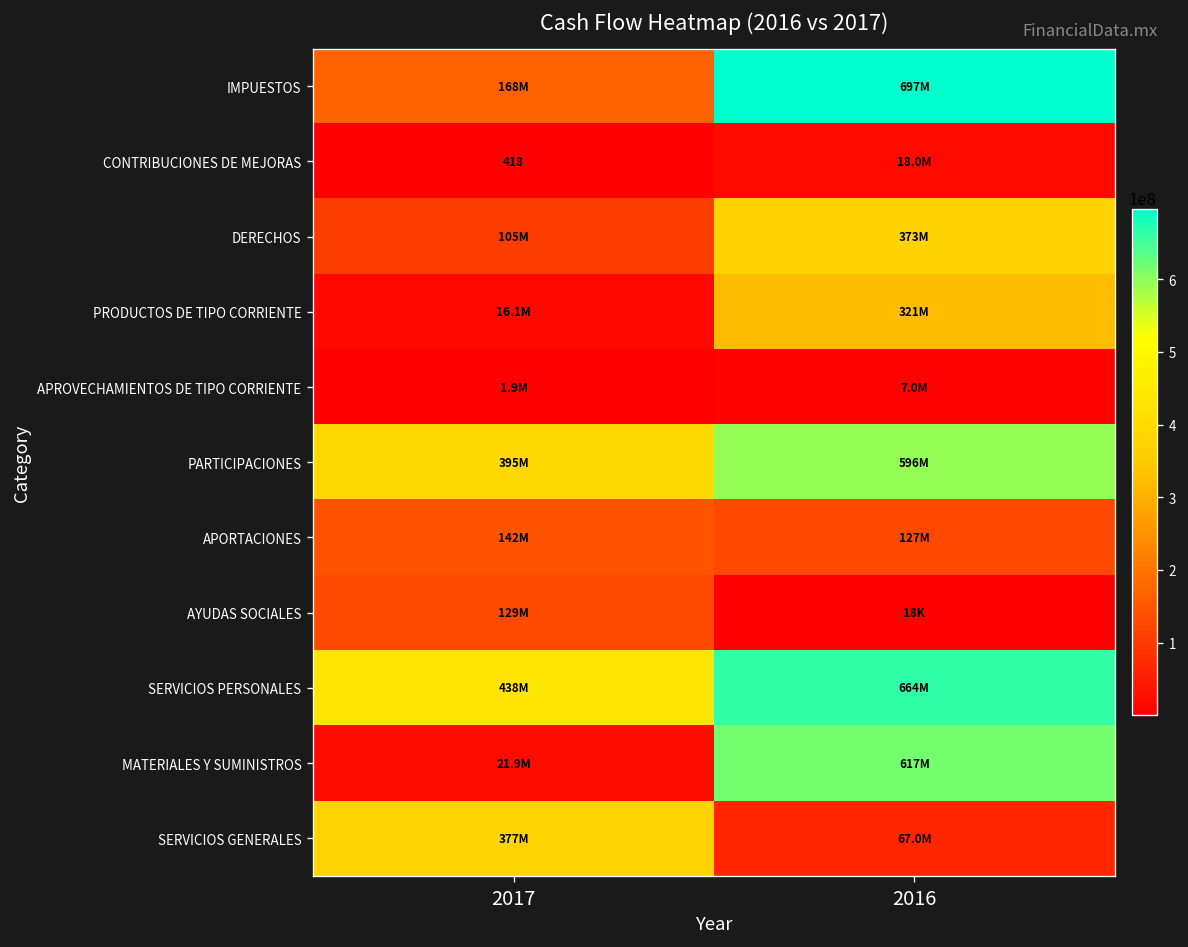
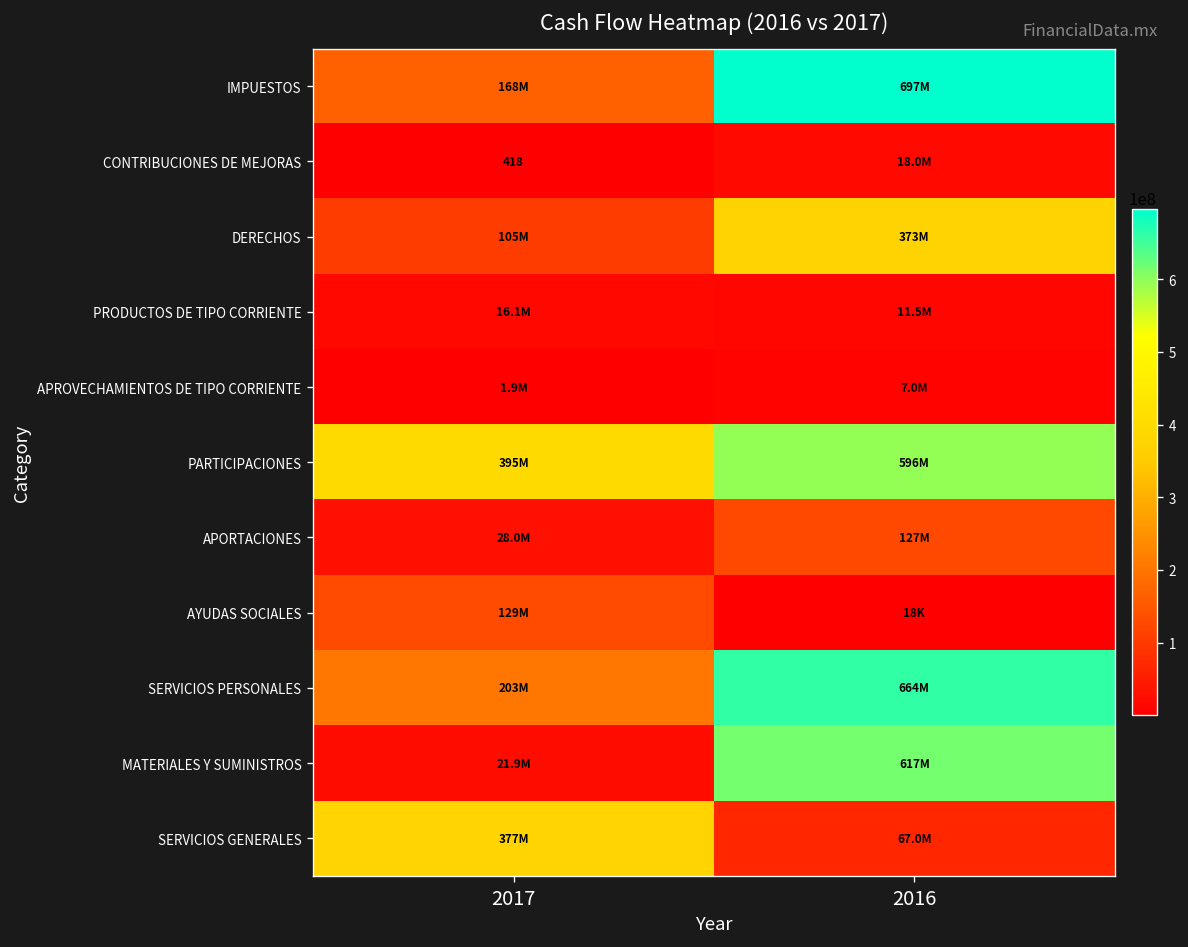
  {
    "IMPUESTOS": {
      "2017": "168M",
      "2016": "697M"
    },
    "CONTRIBUCIONES DE MEJORAS": {
      "2017": "418",
      "2016": "18.0M"
    },
    "DERECHOS": {
      "2017": "105M",
      "2016": "373M"
    },
    "PRODUCTOS DE TIPO CORRIENTE": {
      "2017": "16.1M",
-     "2016": "321M"
+     "2016": "11.5M"
    },
    "APROVECHAMIENTOS DE TIPO CORRIENTE": {
      "2017": "1.9M",
      "2016": "7.0M"
    },
    "PARTICIPACIONES": {
      "2017": "395M",
      "2016": "596M"
    },
    "APORTACIONES": {
-     "2017": "142M",
+     "2017": "28.0M",
      "2016": "127M"
    },
    "AYUDAS SOCIALES": {
      "2017": "129M",
      "2016": "18K"
    },
    "SERVICIOS PERSONALES": {
-     "2017": "438M",
+     "2017": "203M",
      "2016": "664M"
    },
    "MATERIALES Y SUMINISTROS": {
      "2017": "21.9M",
      "2016": "617M"
    },
    "SERVICIOS GENERALES": {
      "2017": "377M",
      "2016": "67.0M"
    }
  }
